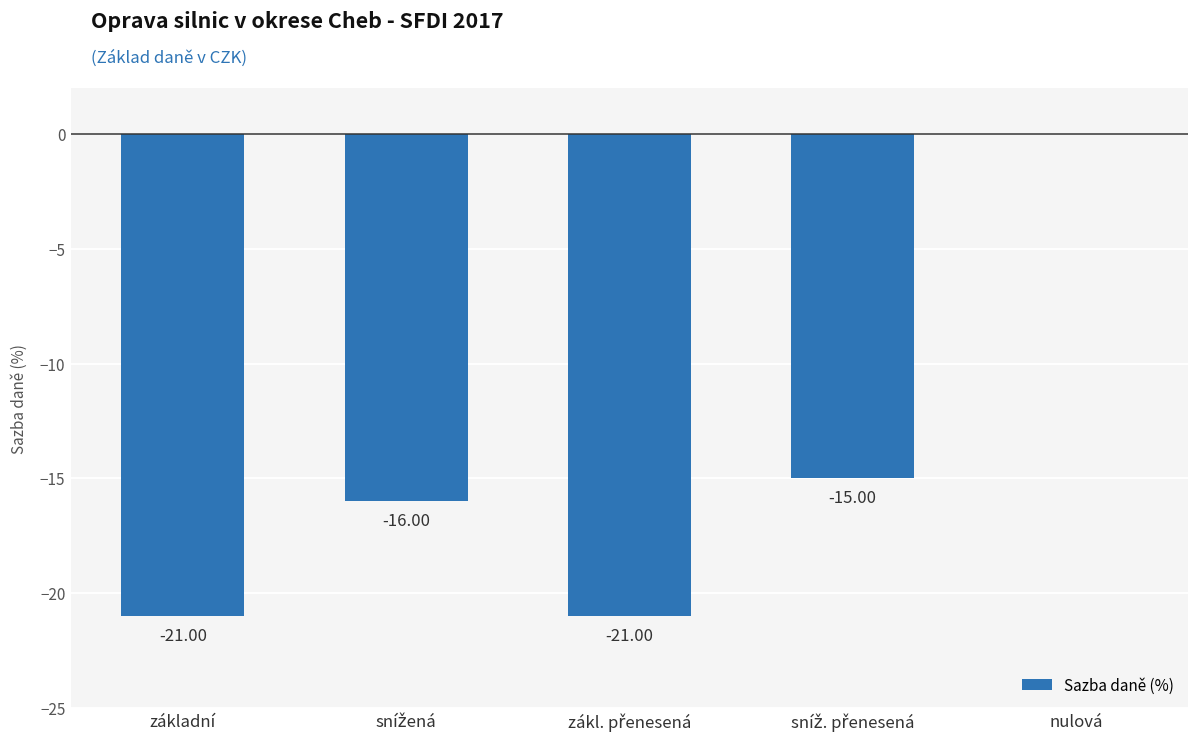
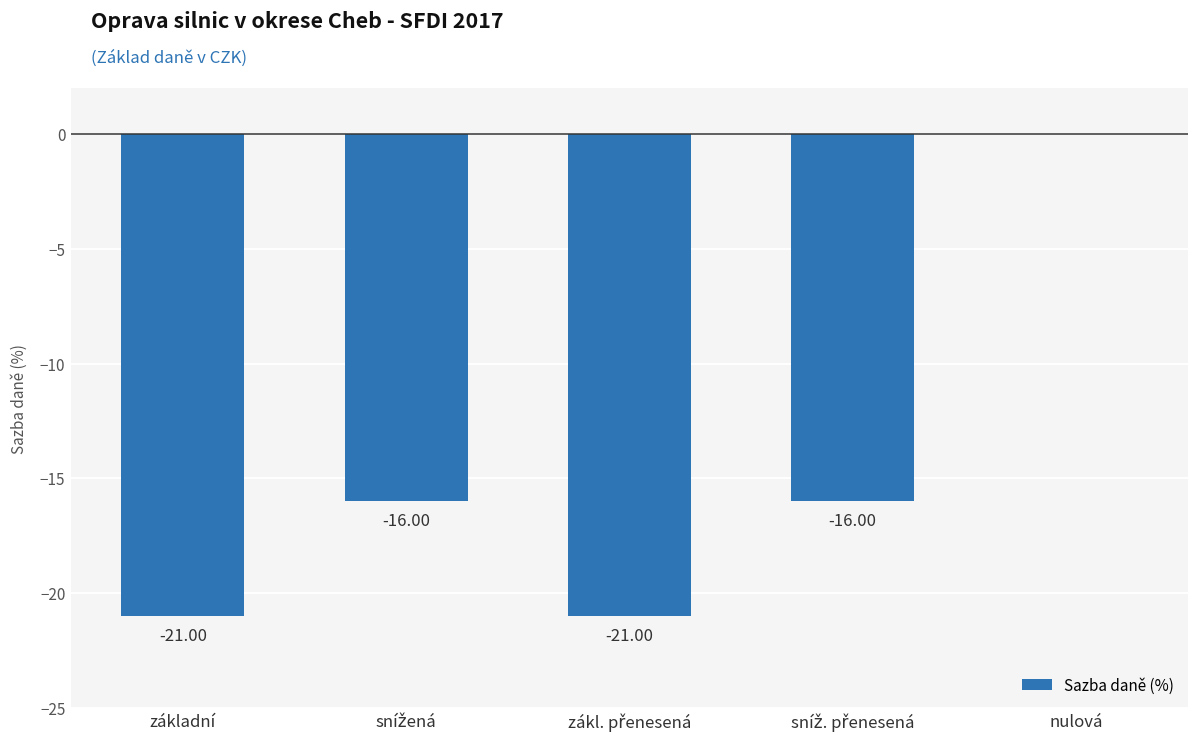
  {
    "základní": -21.00,
    "snížená": -16.00,
    "zákl. přenesená": -21.00,
-   "sníž. přenesená": -15.00
+   "sníž. přenesená": -16.00
  }
